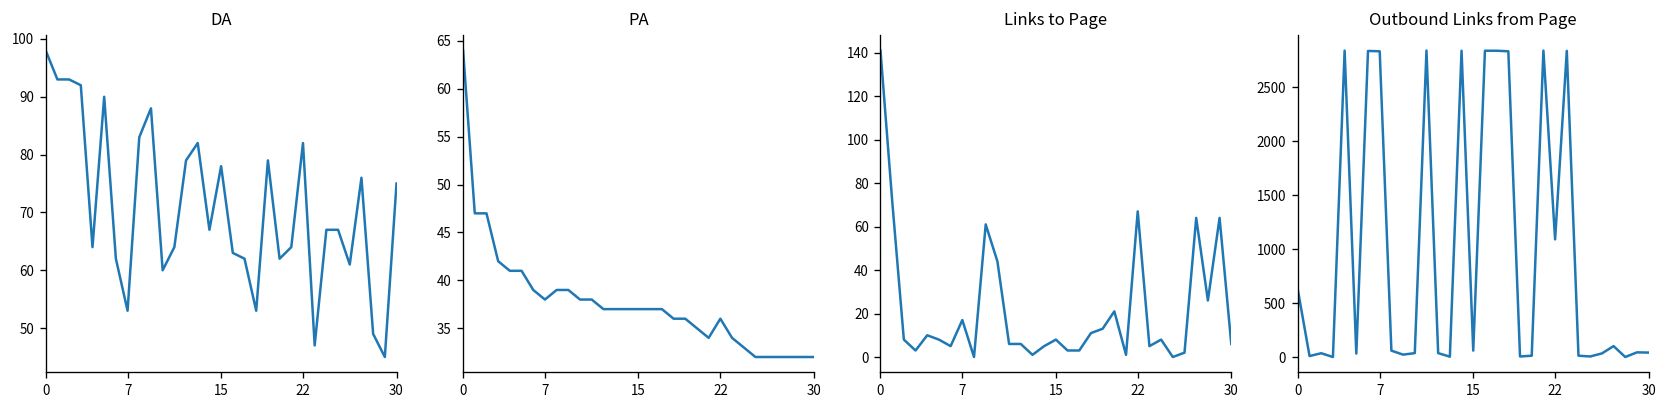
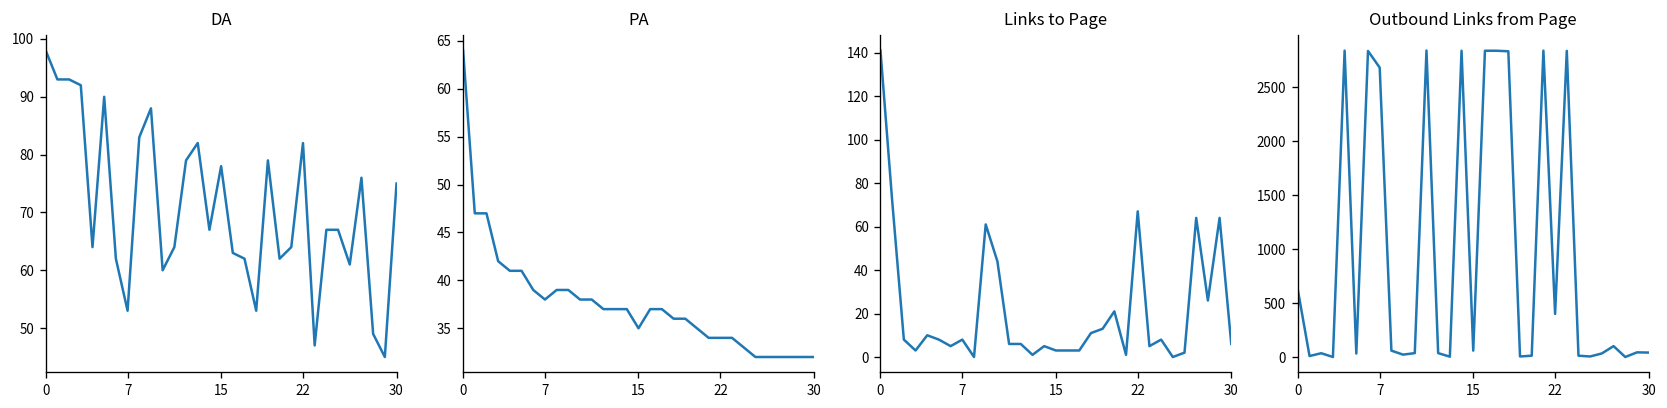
  {
    "DA": {
      "0": 98,
      "7": 53,
      "15": 78,
      "22": 82,
      "30": 75
    },
    "PA": {
      "0": 64,
      "7": 38,
-     "15": 37,
-     "22": 36,
+     "15": 35,
+     "22": 34,
      "30": 32
    },
    "Links to Page": {
      "0": 141,
-     "7": 17,
-     "15": 8,
+     "7": 8,
+     "15": 3,
      "22": 67,
      "30": 6
    },
    "Outbound Links from Page": {
      "0": 600,
-     "7": 2800,
+     "7": 2700,
      "15": 100,
-     "22": 1100,
+     "22": 400,
      "30": 0
    }
  }
